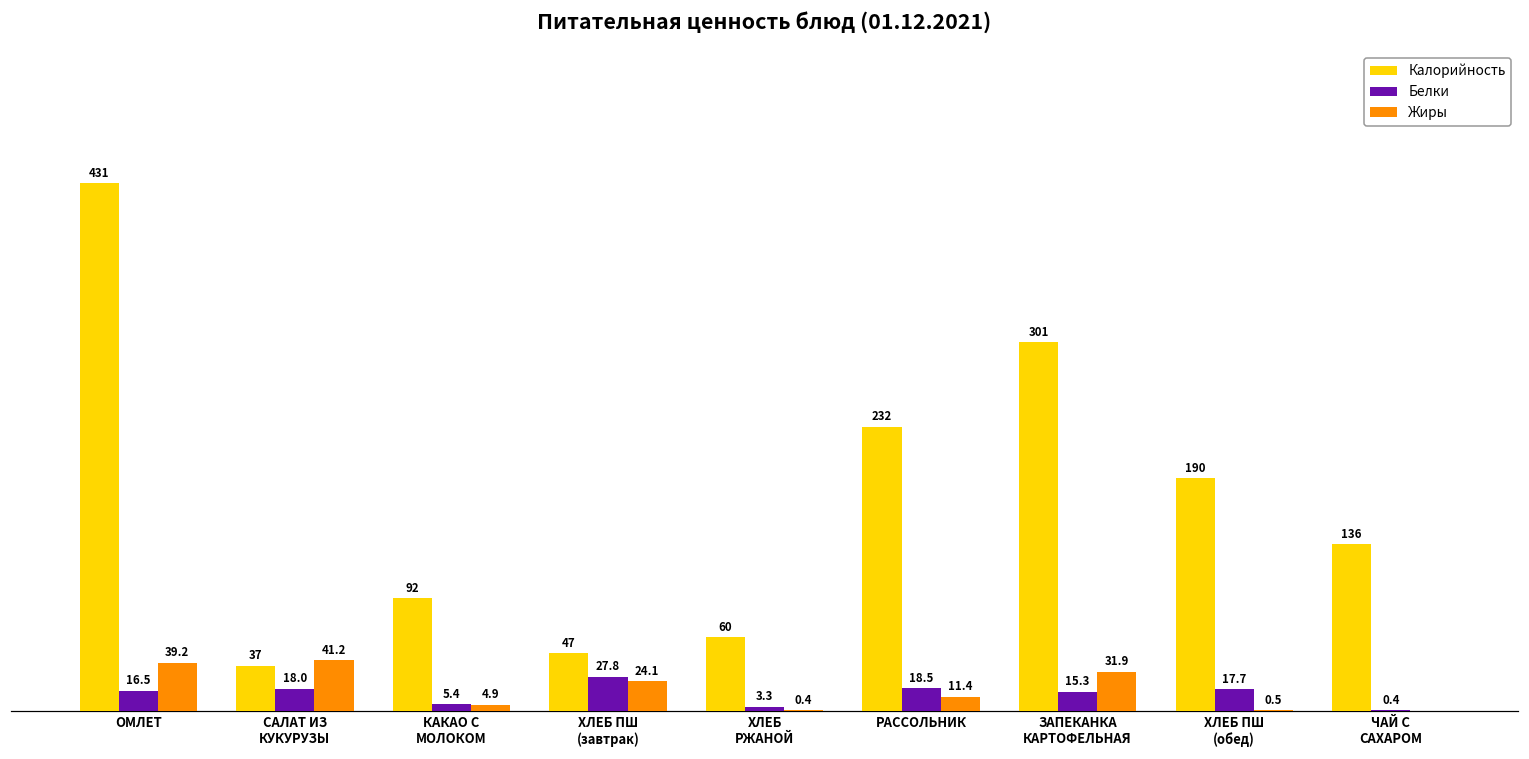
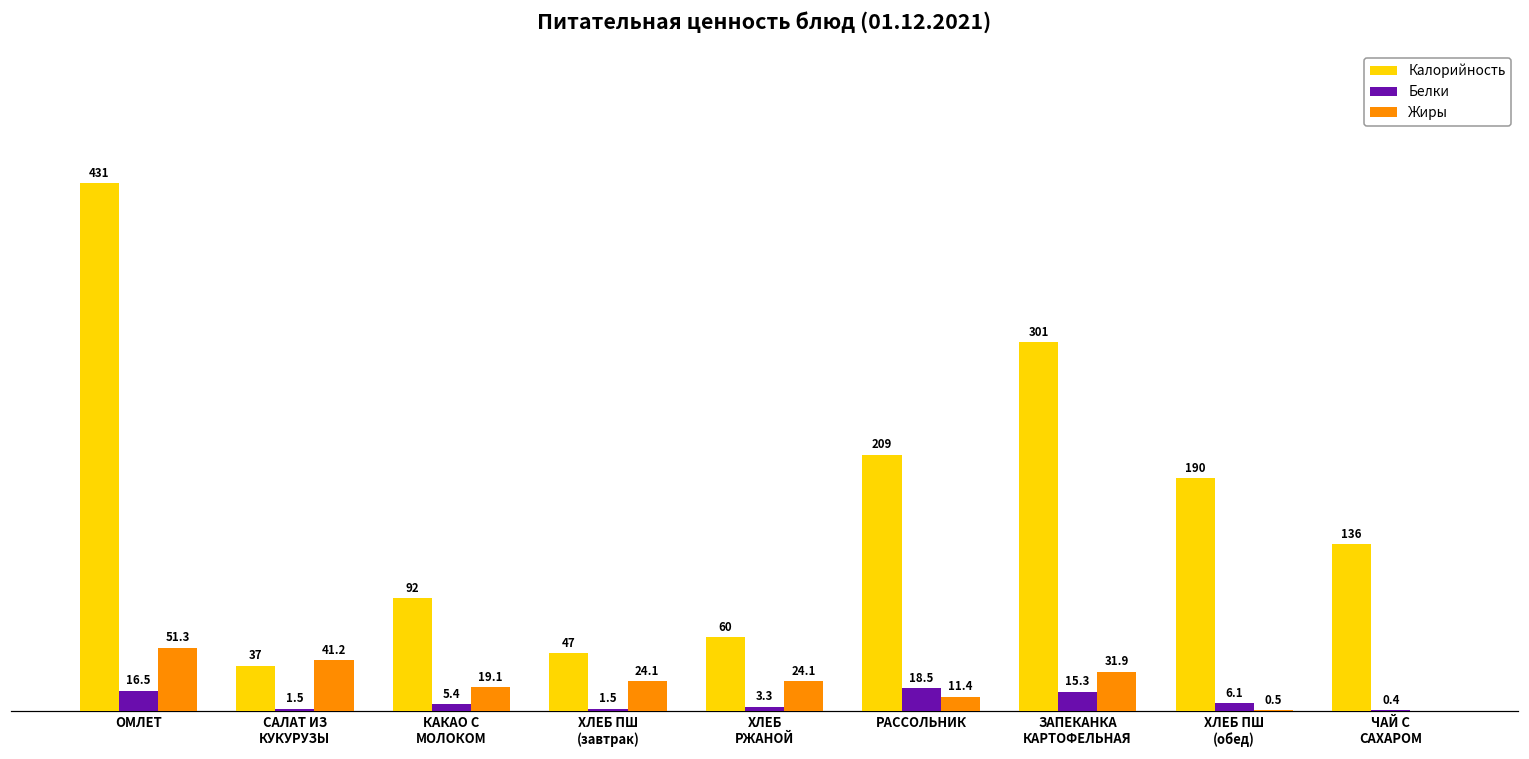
  {
    "Калорийность": {
      "ОМЛЕТ": 431,
      "САЛАТ ИЗ КУКУРУЗЫ": 37,
      "КАКАО С МОЛОКОМ": 92,
      "ХЛЕБ ПШ (завтрак)": 47,
      "ХЛЕБ РЖАНОЙ": 60,
-     "РАССОЛЬНИК": 232,
+     "РАССОЛЬНИК": 209,
      "ЗАПЕКАНКА КАРТОФЕЛЬНАЯ": 301,
      "ХЛЕБ ПШ (обед)": 190,
      "ЧАЙ С САХАРОМ": 136
    },
    "Белки": {
      "ОМЛЕТ": 16.5,
-     "САЛАТ ИЗ КУКУРУЗЫ": 18.0,
+     "САЛАТ ИЗ КУКУРУЗЫ": 1.5,
      "КАКАО С МОЛОКОМ": 5.4,
-     "ХЛЕБ ПШ (завтрак)": 27.8,
+     "ХЛЕБ ПШ (завтрак)": 1.5,
      "ХЛЕБ РЖАНОЙ": 3.3,
      "РАССОЛЬНИК": 18.5,
      "ЗАПЕКАНКА КАРТОФЕЛЬНАЯ": 15.3,
-     "ХЛЕБ ПШ (обед)": 17.7,
+     "ХЛЕБ ПШ (обед)": 6.1,
      "ЧАЙ С САХАРОМ": 0.4
    },
    "Жиры": {
-     "ОМЛЕТ": 39.2,
+     "ОМЛЕТ": 51.3,
      "САЛАТ ИЗ КУКУРУЗЫ": 41.2,
-     "КАКАО С МОЛОКОМ": 4.9,
+     "КАКАО С МОЛОКОМ": 19.1,
      "ХЛЕБ ПШ (завтрак)": 24.1,
-     "ХЛЕБ РЖАНОЙ": 0.4,
+     "ХЛЕБ РЖАНОЙ": 24.1,
      "РАССОЛЬНИК": 11.4,
      "ЗАПЕКАНКА КАРТОФЕЛЬНАЯ": 31.9,
      "ХЛЕБ ПШ (обед)": 0.5
    }
  }
